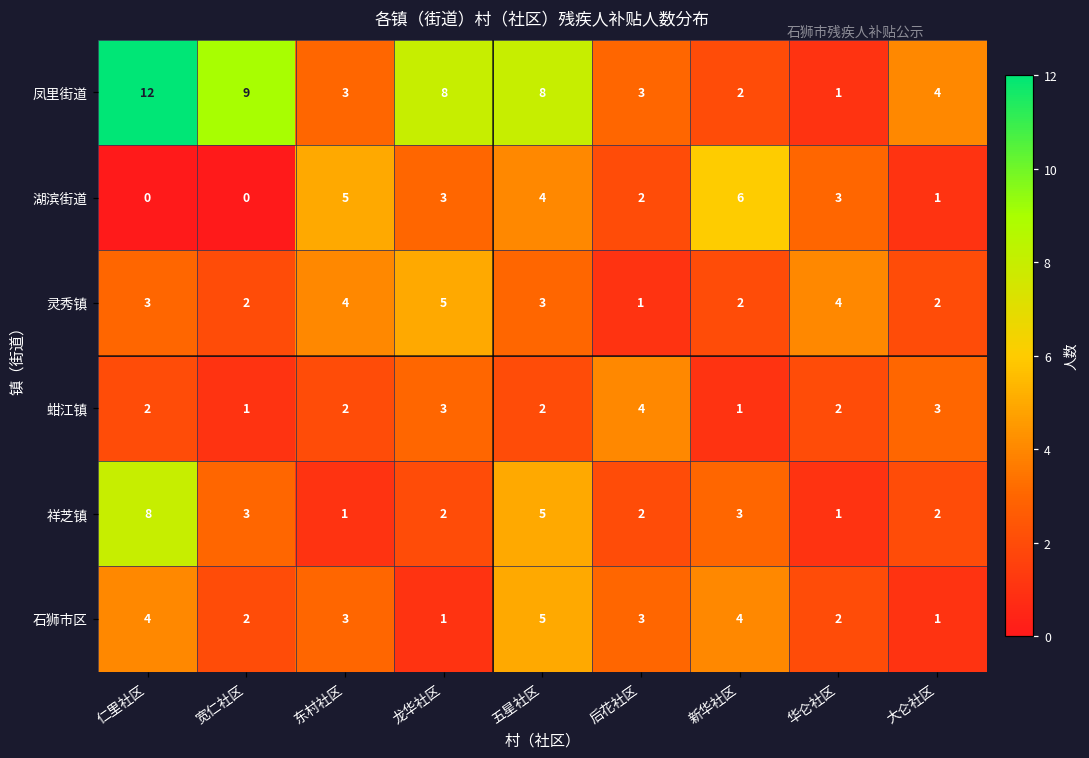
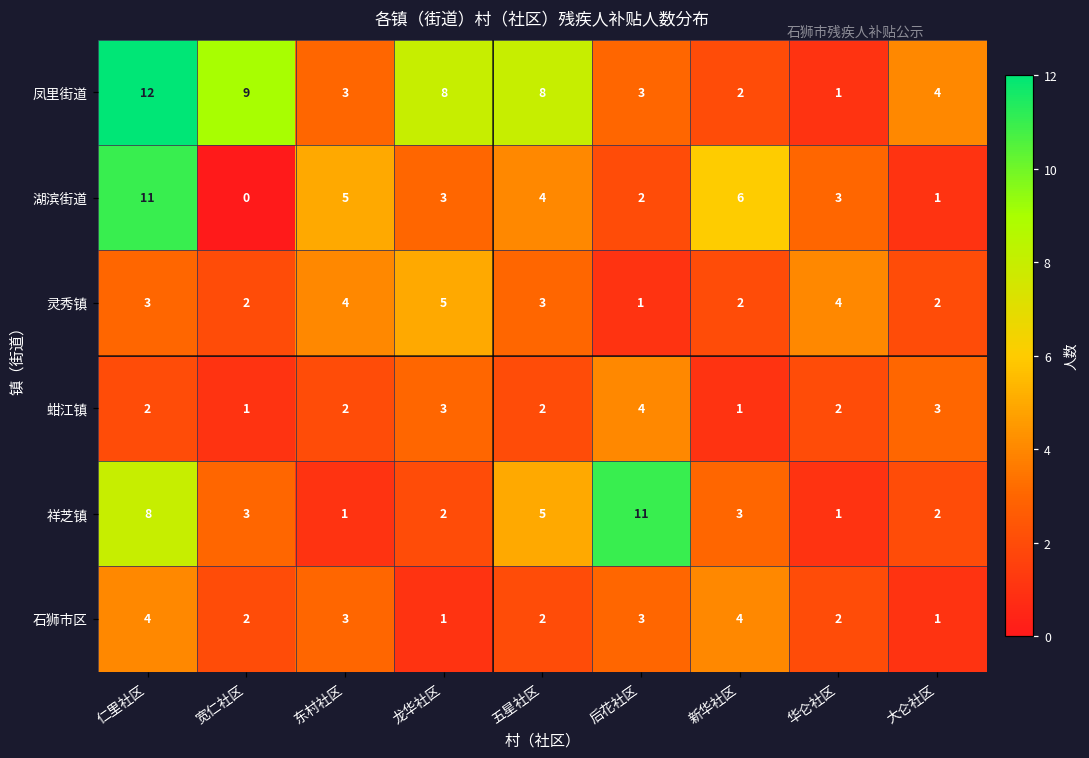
  {
    "凤里街道": {
      "仁里社区": 12,
      "宽仁社区": 9,
      "东村社区": 3,
      "龙华社区": 8,
      "五星社区": 8,
      "后花社区": 3,
      "新华社区": 2,
      "华仑社区": 1,
      "大仑社区": 4
    },
    "湖滨街道": {
-     "仁里社区": 0,
+     "仁里社区": 11,
      "宽仁社区": 0,
      "东村社区": 5,
      "龙华社区": 3,
      "五星社区": 4,
      "后花社区": 2,
      "新华社区": 6,
      "华仑社区": 3,
      "大仑社区": 1
    },
    "灵秀镇": {
      "仁里社区": 3,
      "宽仁社区": 2,
      "东村社区": 4,
      "龙华社区": 5,
      "五星社区": 3,
      "后花社区": 1,
      "新华社区": 2,
      "华仑社区": 4,
      "大仑社区": 2
    },
    "蚶江镇": {
      "仁里社区": 2,
      "宽仁社区": 1,
      "东村社区": 2,
      "龙华社区": 3,
      "五星社区": 2,
      "后花社区": 4,
      "新华社区": 1,
      "华仑社区": 2,
      "大仑社区": 3
    },
    "祥芝镇": {
      "仁里社区": 8,
      "宽仁社区": 3,
      "东村社区": 1,
      "龙华社区": 2,
      "五星社区": 5,
-     "后花社区": 2,
+     "后花社区": 11,
      "新华社区": 3,
      "华仑社区": 1,
      "大仑社区": 2
    },
    "石狮市区": {
      "仁里社区": 4,
      "宽仁社区": 2,
      "东村社区": 3,
      "龙华社区": 1,
-     "五星社区": 5,
+     "五星社区": 2,
      "后花社区": 3,
      "新华社区": 4,
      "华仑社区": 2,
      "大仑社区": 1
    }
  }
